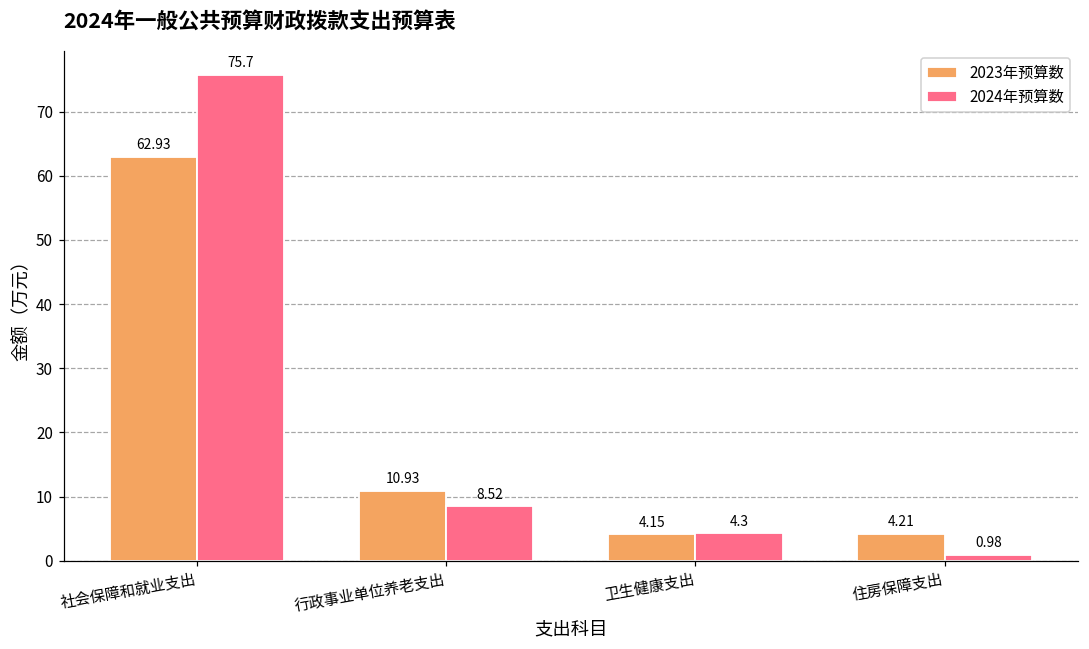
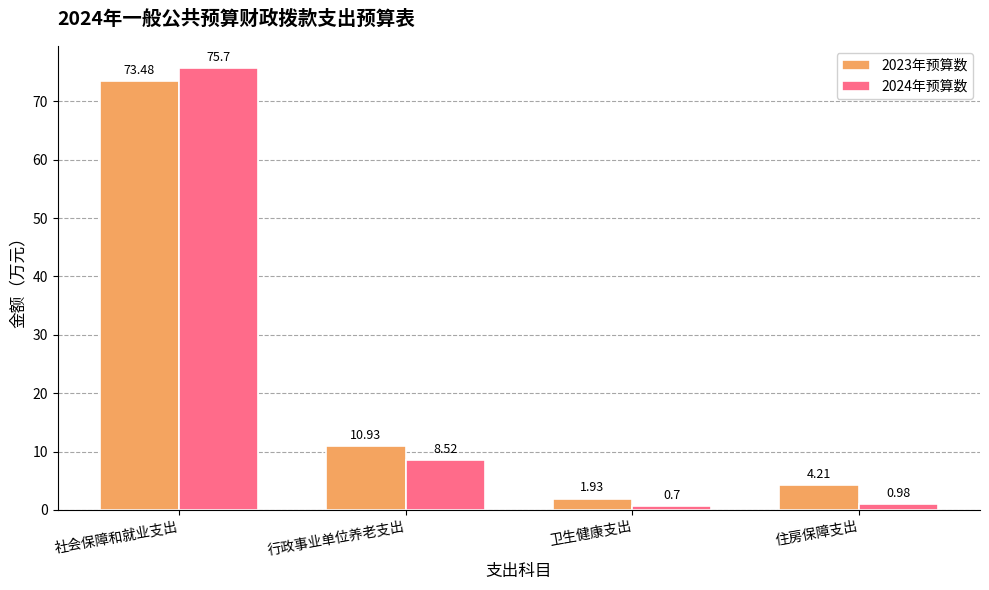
  {
    "2023年预算数": {
-     "社会保障和就业支出": 62.93,
+     "社会保障和就业支出": 73.48,
      "行政事业单位养老支出": 10.93,
-     "卫生健康支出": 4.15,
+     "卫生健康支出": 1.93,
      "住房保障支出": 4.21
    },
    "2024年预算数": {
      "社会保障和就业支出": 75.7,
      "行政事业单位养老支出": 8.52,
-     "卫生健康支出": 4.3,
+     "卫生健康支出": 0.7,
      "住房保障支出": 0.98
    }
  }
